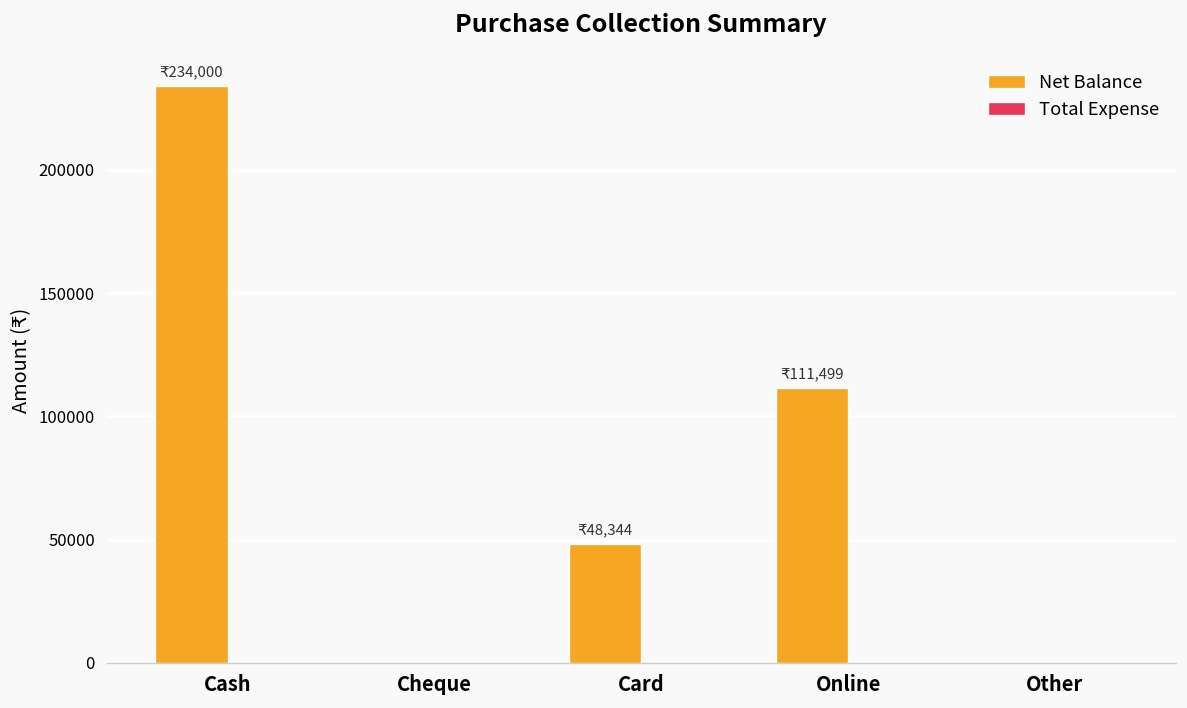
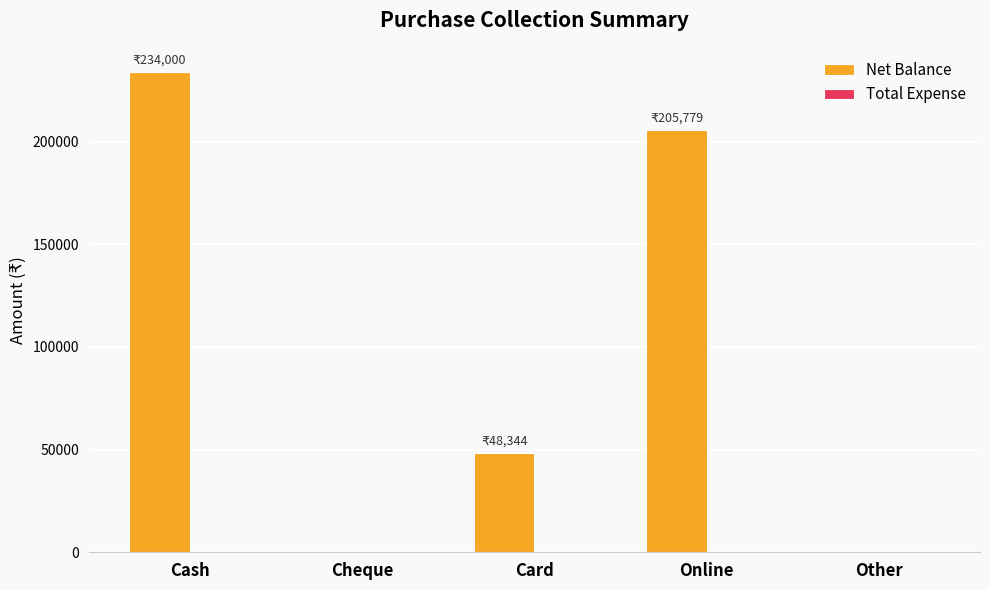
  {
    "Net Balance": {
      "Cash": "234,000",
      "Card": "48,344",
-     "Online": "111,499"
+     "Online": "205,779"
    },
    "Total Expense": {
      "Cash": "0",
      "Cheque": "0",
      "Card": "0",
      "Online": "0",
      "Other": "0"
    }
  }
